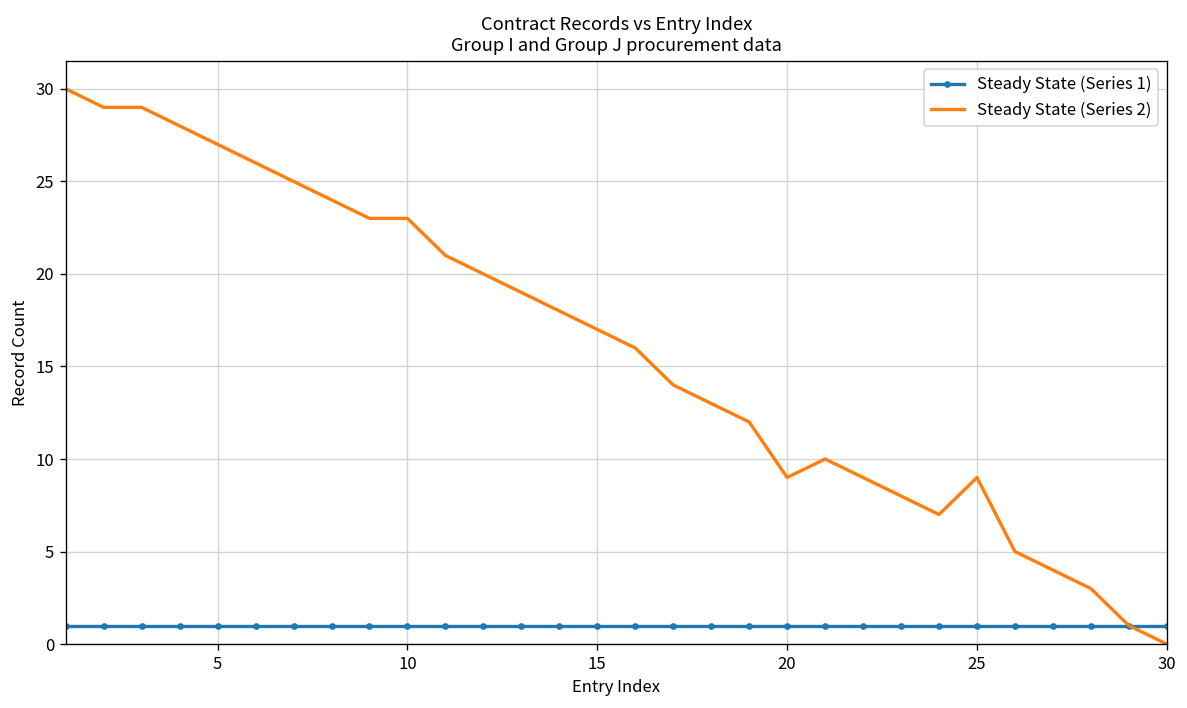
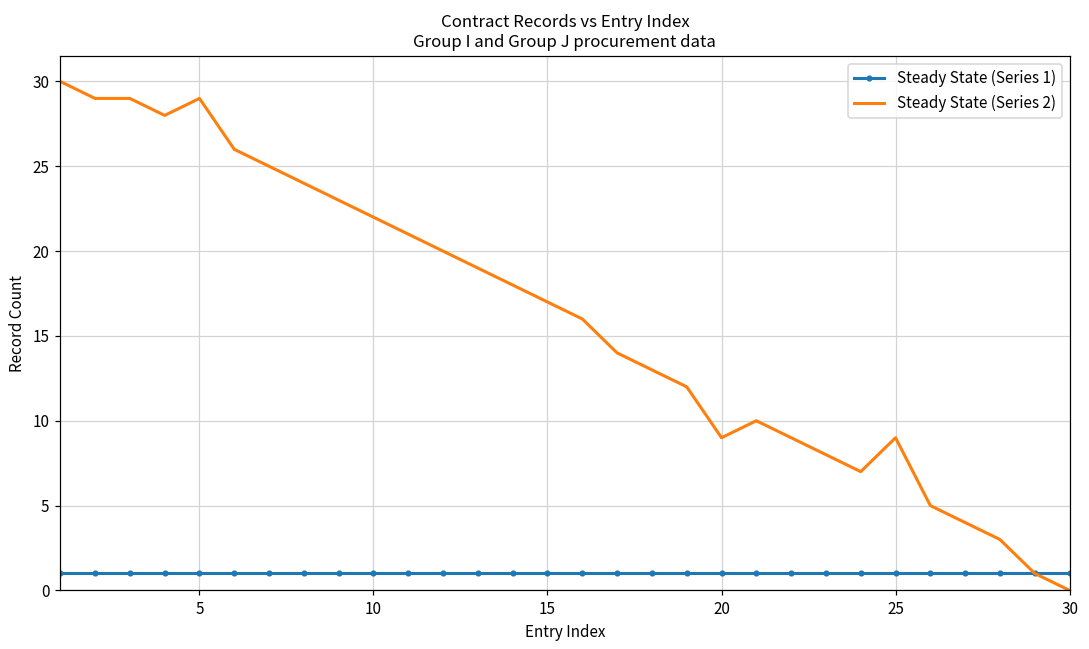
  {
    "Steady State (Series 1)": {
      "5": 1,
      "10": 1,
      "15": 1,
      "20": 1,
      "25": 1,
      "30": 1
    },
    "Steady State (Series 2)": {
-     "5": 27,
-     "10": 23,
+     "5": 29,
+     "10": 22,
      "15": 17,
      "20": 9,
      "25": 9,
      "30": 0
    }
  }
